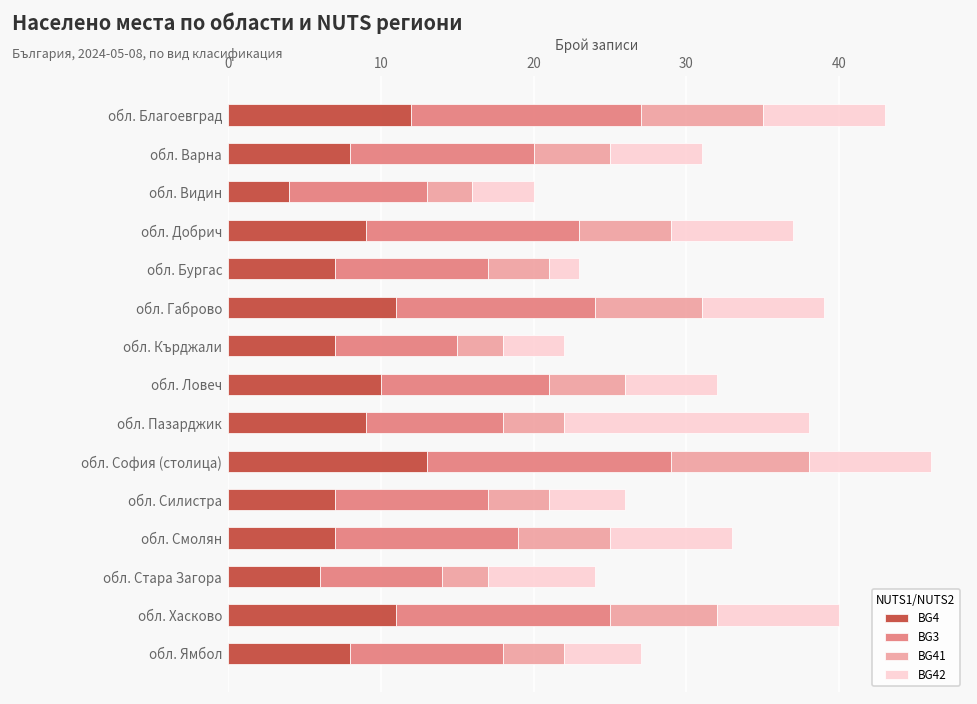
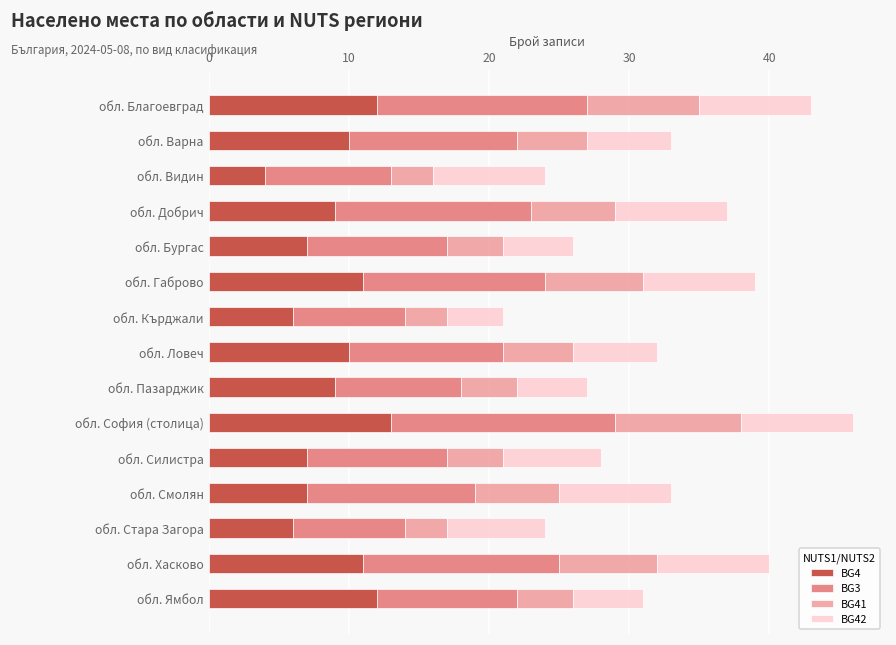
  {
    "BG4": {
      "обл. Благоевград": 12,
-     "обл. Варна": 8,
+     "обл. Варна": 10,
      "обл. Видин": 4,
      "обл. Добрич": 9,
      "обл. Бургас": 7,
      "обл. Габрово": 11,
-     "обл. Кърджали": 7,
+     "обл. Кърджали": 6,
      "обл. Ловеч": 10,
      "обл. Пазарджик": 9,
      "обл. София (столица)": 13,
      "обл. Силистра": 7,
      "обл. Смолян": 7,
      "обл. Стара Загора": 6,
      "обл. Хасково": 11,
-     "обл. Ямбол": 8
+     "обл. Ямбол": 12
    },
    "BG42": {
      "обл. Благоевград": 8,
      "обл. Варна": 6,
-     "обл. Видин": 4,
+     "обл. Видин": 8,
      "обл. Добрич": 8,
-     "обл. Бургас": 2,
+     "обл. Бургас": 5,
      "обл. Габрово": 8,
      "обл. Кърджали": 4,
      "обл. Ловеч": 6,
-     "обл. Пазарджик": 16,
+     "обл. Пазарджик": 5,
      "обл. София (столица)": 8,
-     "обл. Силистра": 5,
+     "обл. Силистра": 7,
      "обл. Смолян": 8,
      "обл. Стара Загора": 7,
      "обл. Хасково": 8,
      "обл. Ямбол": 5
    }
  }
